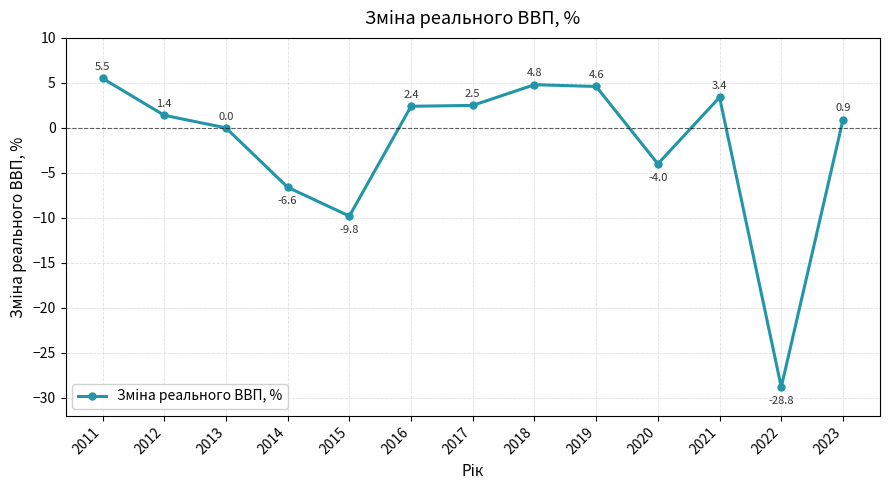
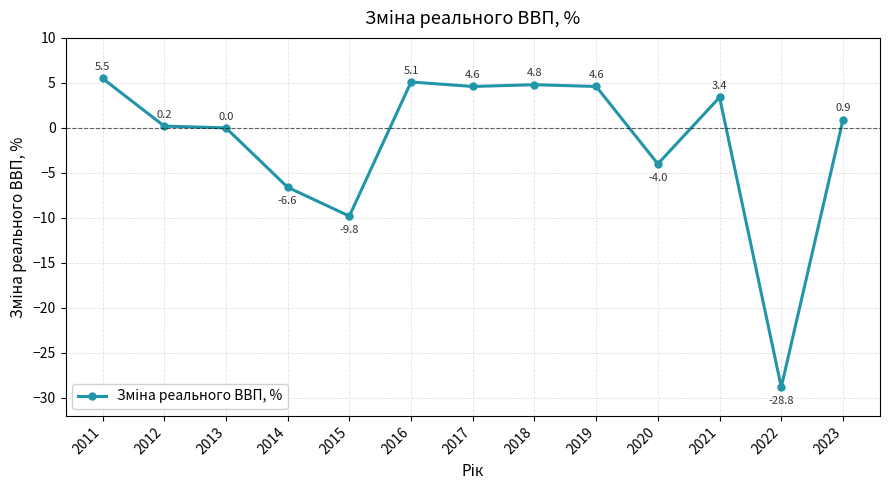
  {
    "2011": 5.5,
-   "2012": 1.4,
+   "2012": 0.2,
    "2013": 0.0,
    "2014": -6.6,
    "2015": -9.8,
-   "2016": 2.4,
-   "2017": 2.5,
+   "2016": 5.1,
+   "2017": 4.6,
    "2018": 4.8,
    "2019": 4.6,
    "2020": -4.0,
    "2021": 3.4,
    "2022": -28.8,
    "2023": 0.9
  }
